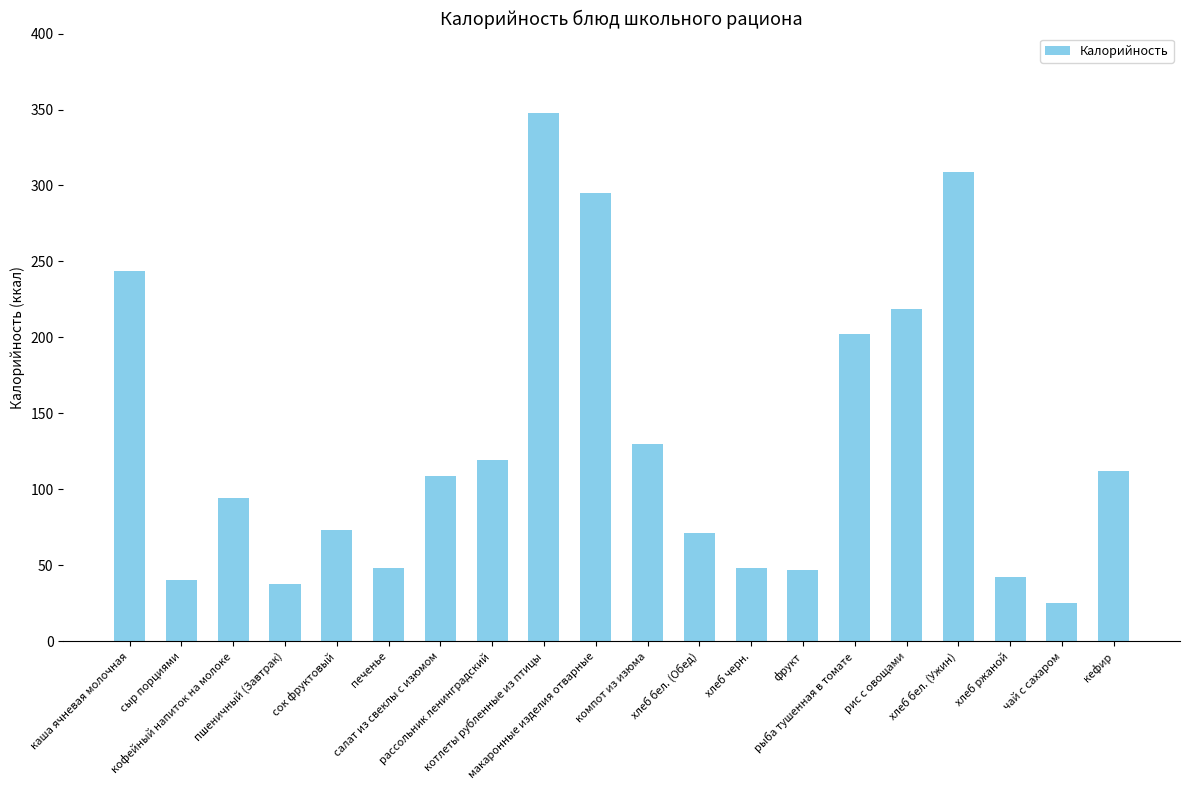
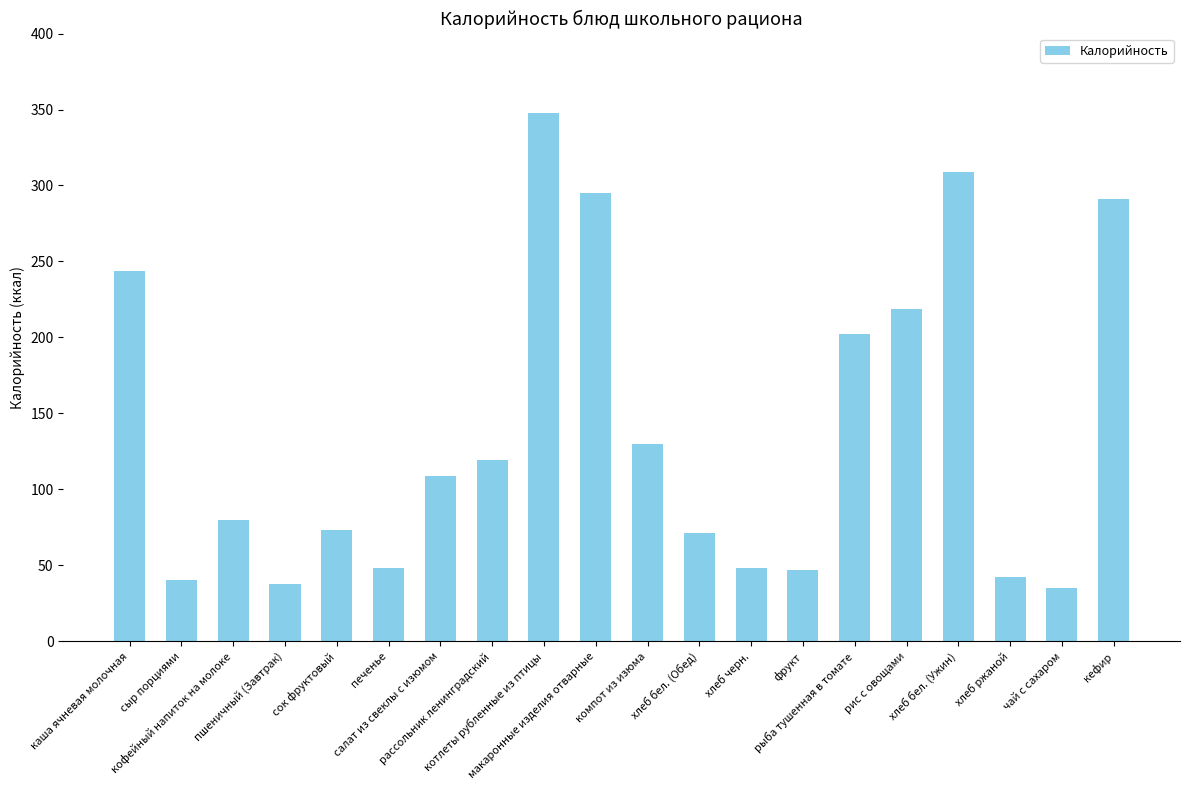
  {
    "каша ячневая молочная": 244,
    "сыр порциями": 40,
-   "кофейный напиток на молоке": 94,
+   "кофейный напиток на молоке": 80,
    "пшеничный (Завтрак)": 38,
    "сок фруктовый": 73,
    "печенье": 48,
    "салат из свеклы с изюмом": 109,
    "рассольник ленинградский": 119,
    "котлеты рубленные из птицы": 348,
    "макаронные изделия отварные": 295,
    "компот из изюма": 130,
    "хлеб бел. (Обед)": 71,
    "хлеб черн.": 48,
    "фрукт": 47,
    "рыба тушенная в томате": 202,
    "рис с овощами": 219,
    "хлеб бел. (Ужин)": 309,
    "хлеб ржаной": 42,
-   "чай с сахаром": 25,
-   "кефир": 112
+   "чай с сахаром": 35,
+   "кефир": 291
  }
